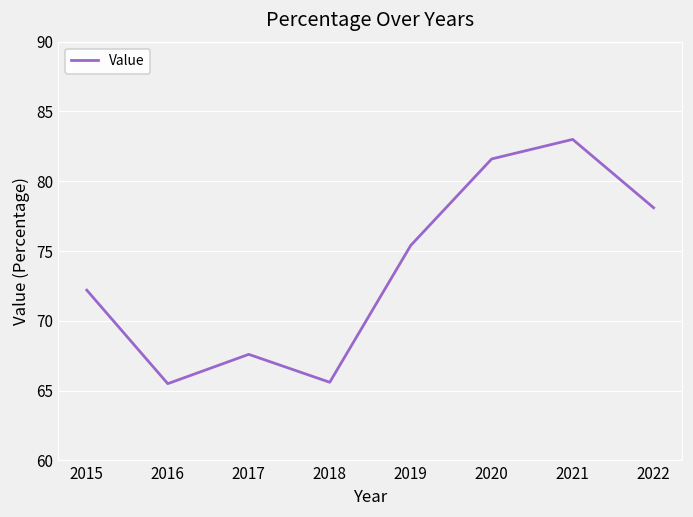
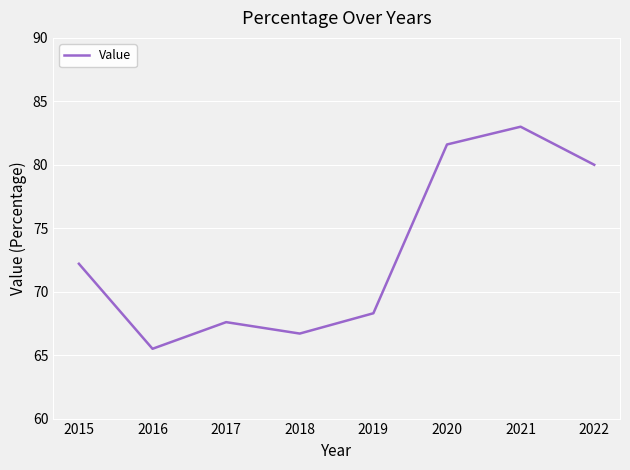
  {
    "2015": 72.2,
    "2016": 65.5,
    "2017": 67.6,
-   "2018": 65.6,
-   "2019": 75.4,
+   "2018": 66.7,
+   "2019": 68.3,
    "2020": 81.6,
    "2021": 83.0,
-   "2022": 78.1
+   "2022": 80.0
  }
